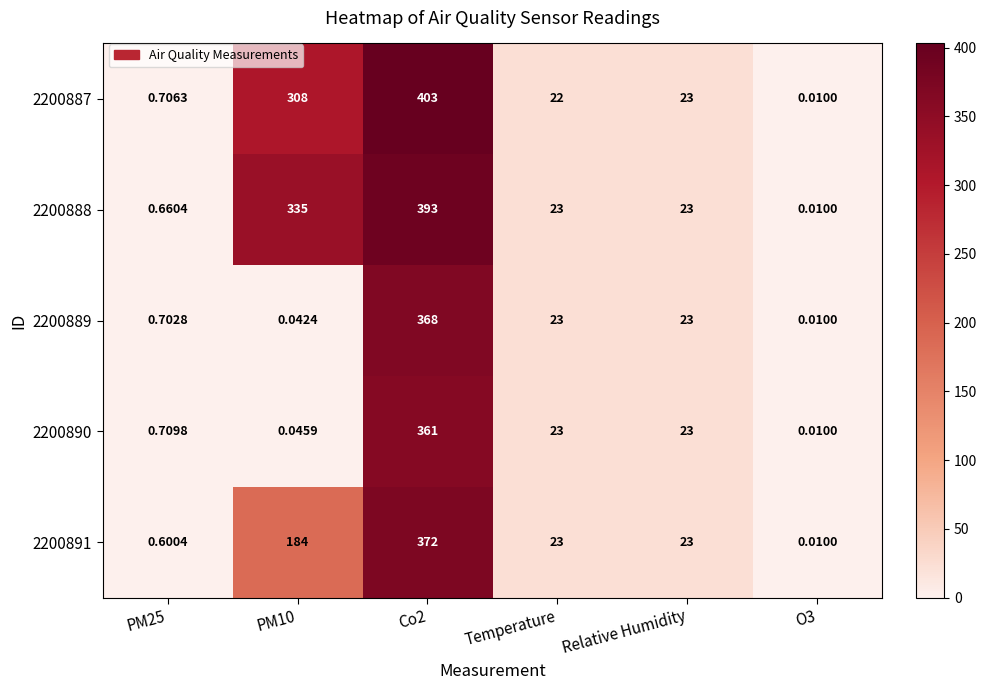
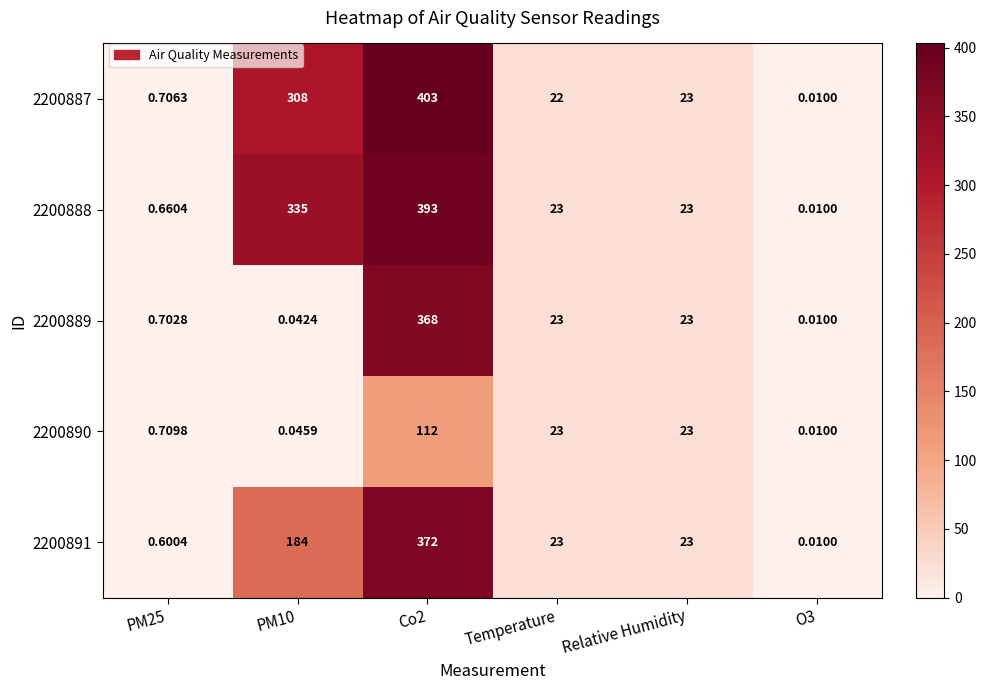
  {
    "2200887": {
      "PM25": 0.7063,
      "PM10": 308,
      "Co2": 403,
      "Temperature": 22,
      "Relative Humidity": 23,
      "O3": 0.0100
    },
    "2200888": {
      "PM25": 0.6604,
      "PM10": 335,
      "Co2": 393,
      "Temperature": 23,
      "Relative Humidity": 23,
      "O3": 0.0100
    },
    "2200889": {
      "PM25": 0.7028,
      "PM10": 0.0424,
      "Co2": 368,
      "Temperature": 23,
      "Relative Humidity": 23,
      "O3": 0.0100
    },
    "2200890": {
      "PM25": 0.7098,
      "PM10": 0.0459,
-     "Co2": 361,
+     "Co2": 112,
      "Temperature": 23,
      "Relative Humidity": 23,
      "O3": 0.0100
    },
    "2200891": {
      "PM25": 0.6004,
      "PM10": 184,
      "Co2": 372,
      "Temperature": 23,
      "Relative Humidity": 23,
      "O3": 0.0100
    }
  }
